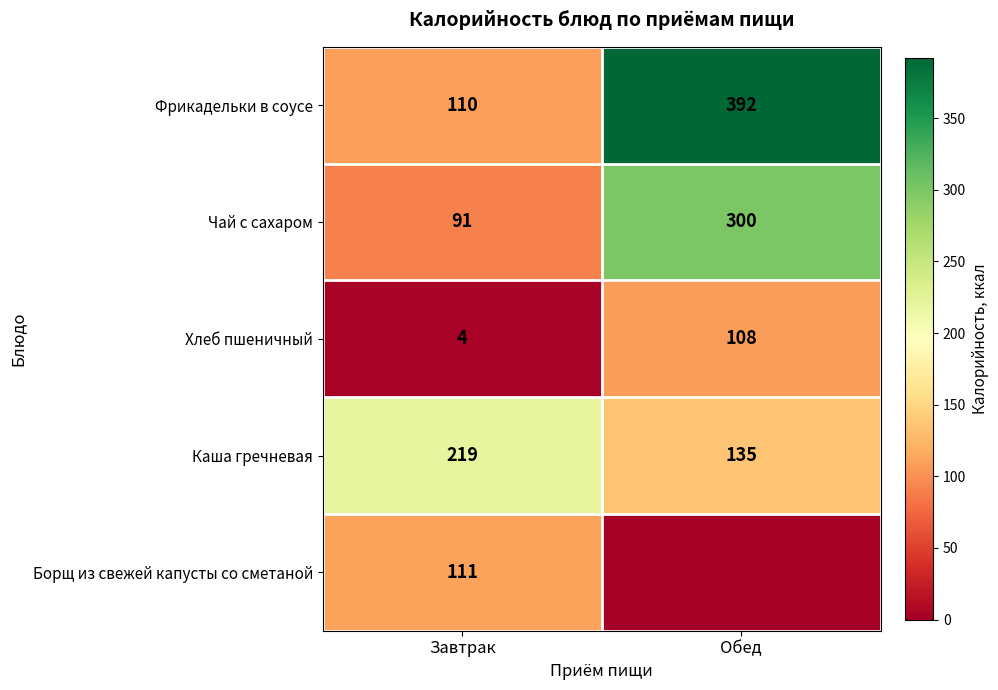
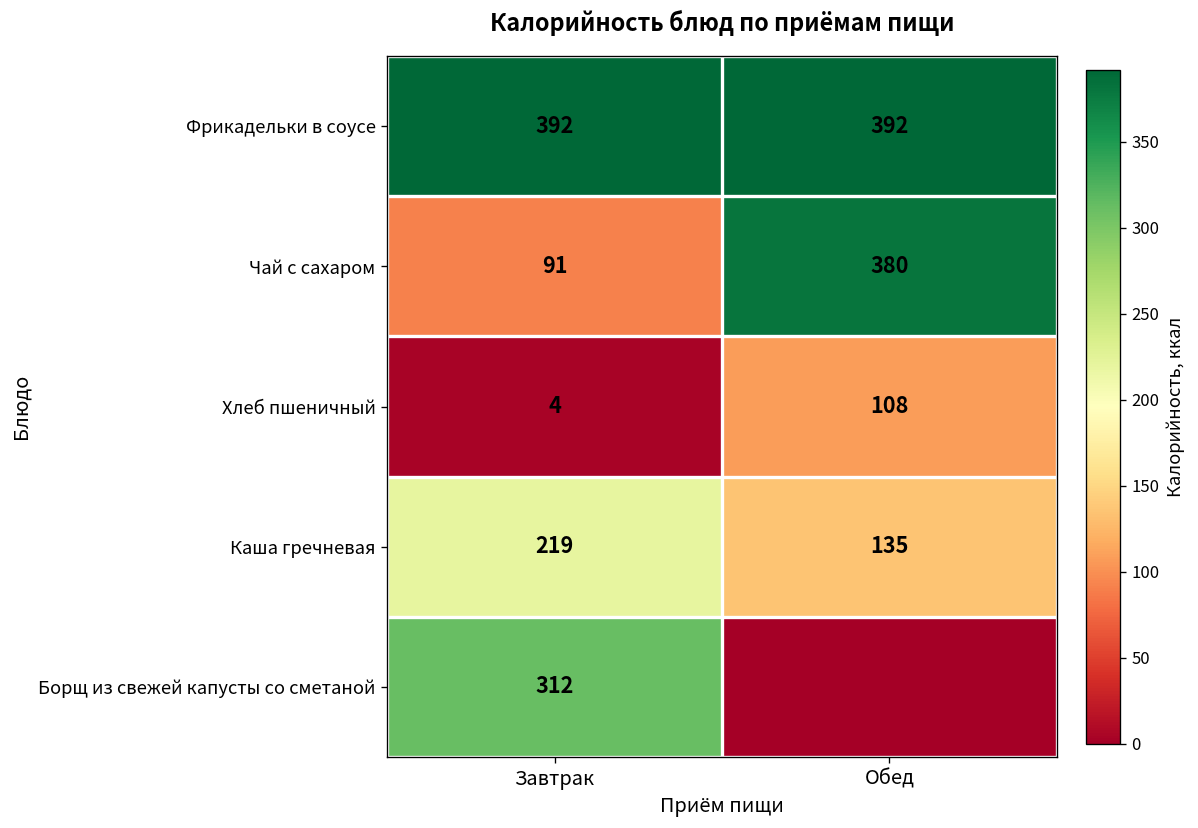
  {
    "Фрикадельки в соусе": {
-     "Завтрак": 110,
+     "Завтрак": 392,
      "Обед": 392
    },
    "Чай с сахаром": {
      "Завтрак": 91,
-     "Обед": 300
+     "Обед": 380
    },
    "Хлеб пшеничный": {
      "Завтрак": 4,
      "Обед": 108
    },
    "Каша гречневая": {
      "Завтрак": 219,
      "Обед": 135
    },
    "Борщ из свежей капусты со сметаной": {
-     "Завтрак": 111
+     "Завтрак": 312
    }
  }
